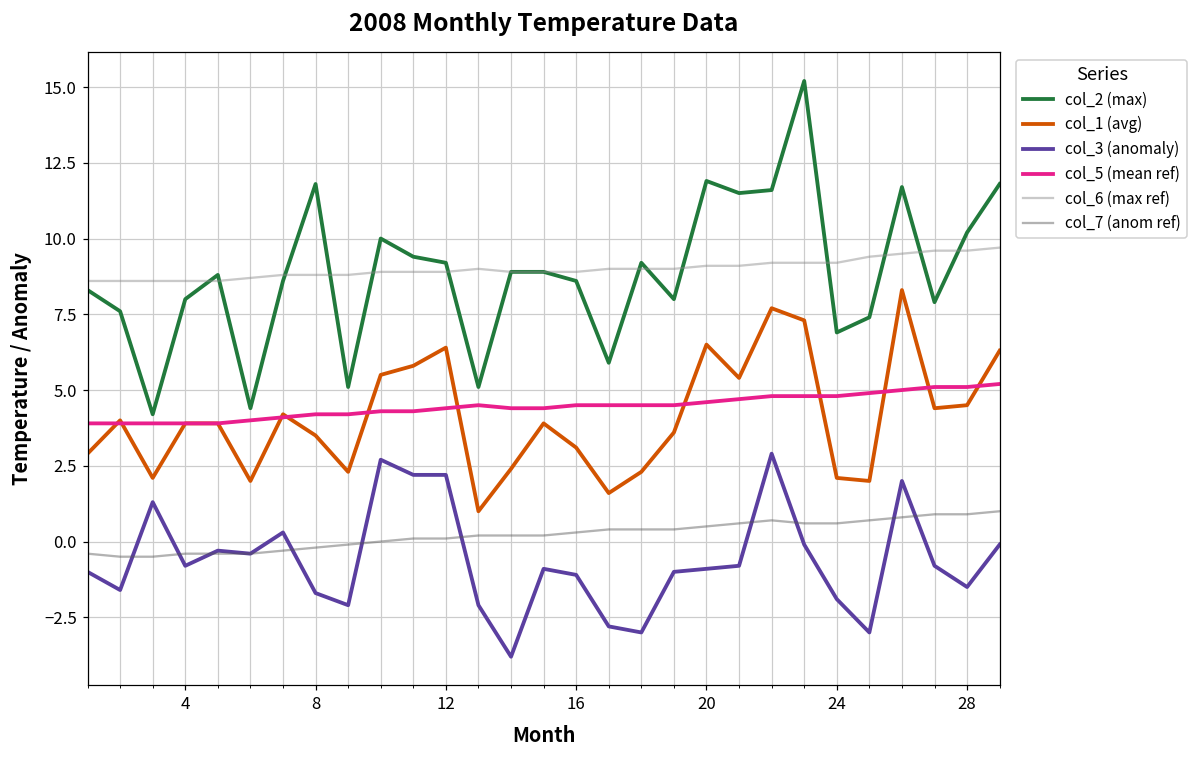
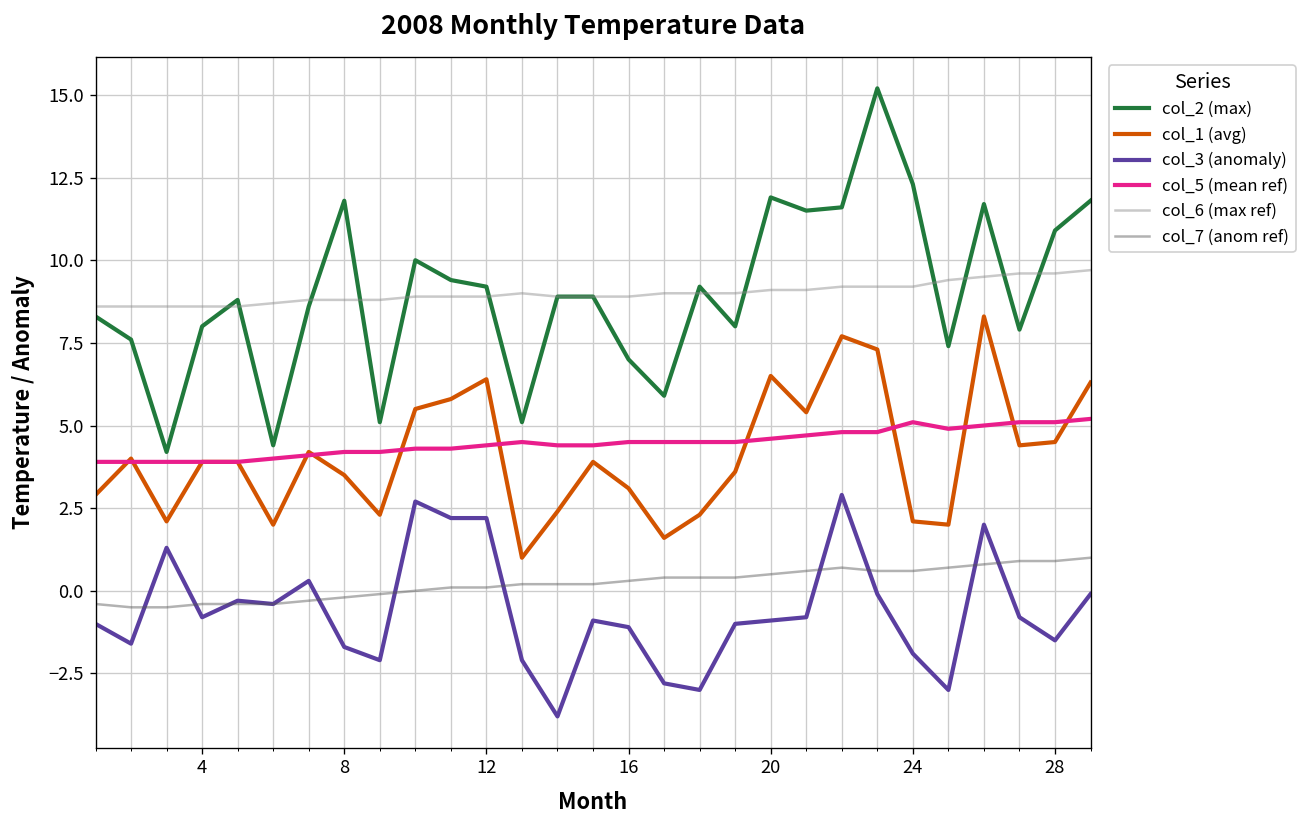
  {
    "col_2 (max)": {
      "4": 8.0,
      "8": 11.8,
      "12": 9.2,
-     "16": 8.6,
+     "16": 7.0,
      "20": 11.9,
-     "24": 6.9,
-     "28": 10.2
+     "24": 12.3,
+     "28": 10.9
    },
    "col_1 (avg)": {
      "8": 3.5,
      "12": 6.4,
      "16": 3.1,
      "20": 6.5,
      "24": 2.1,
      "28": 4.5
    },
    "col_3 (anomaly)": {
      "4": -0.8,
      "8": -1.7,
      "12": 2.2,
      "16": -1.1,
      "20": -0.9,
      "24": -1.9,
      "28": -1.5
    },
    "col_5 (mean ref)": {
      "8": 4.2,
      "12": 4.4,
      "16": 4.5,
      "20": 4.6,
-     "24": 4.8,
+     "24": 5.1,
      "28": 5.1
    }
  }
